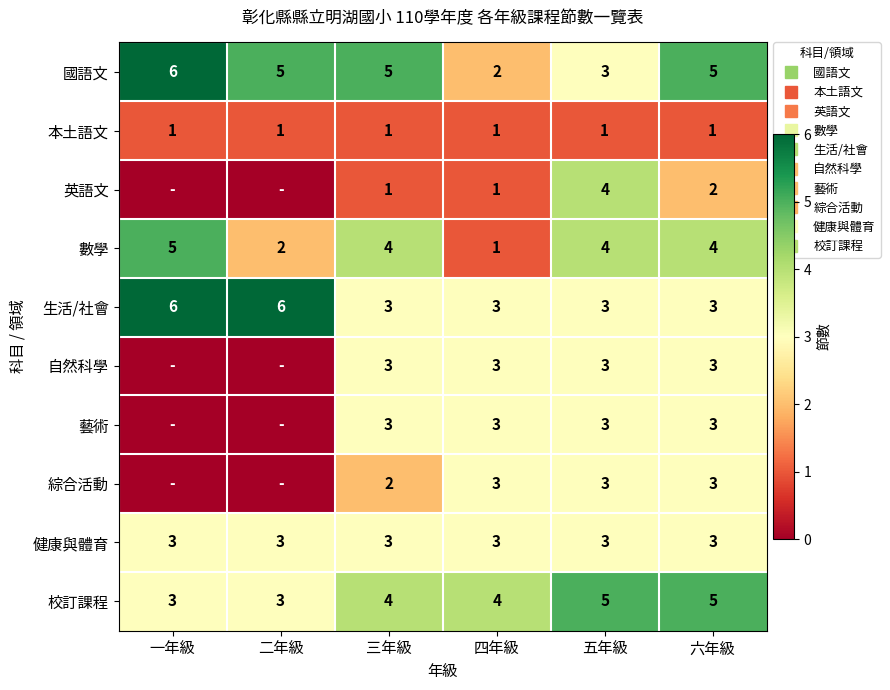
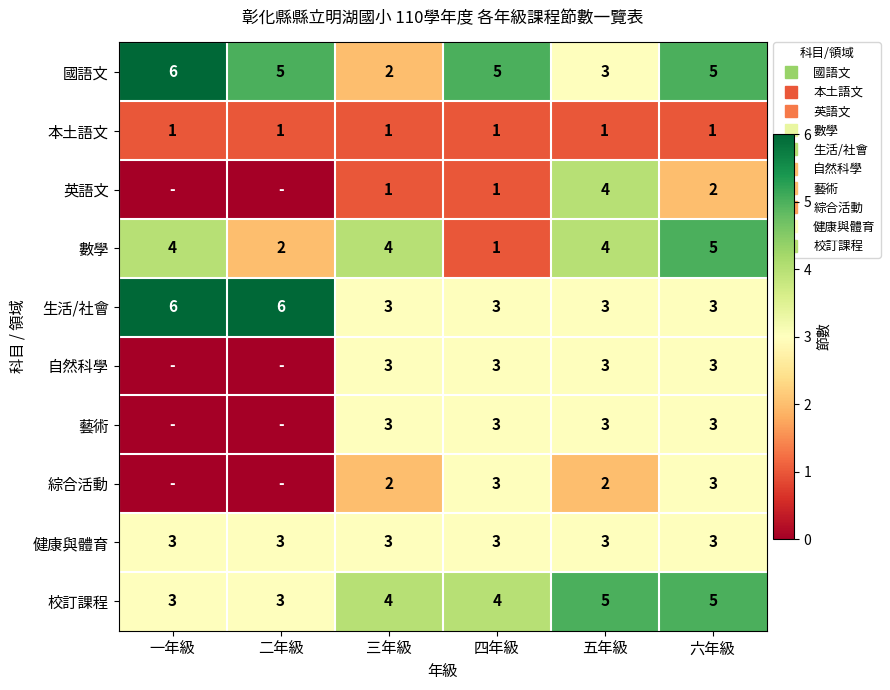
  {
    "國語文": {
      "一年級": 6,
      "二年級": 5,
-     "三年級": 5,
-     "四年級": 2,
+     "三年級": 2,
+     "四年級": 5,
      "五年級": 3,
      "六年級": 5
    },
    "本土語文": {
      "一年級": 1,
      "二年級": 1,
      "三年級": 1,
      "四年級": 1,
      "五年級": 1,
      "六年級": 1
    },
    "英語文": {
      "三年級": 1,
      "四年級": 1,
      "五年級": 4,
      "六年級": 2
    },
    "數學": {
-     "一年級": 5,
+     "一年級": 4,
      "二年級": 2,
      "三年級": 4,
      "四年級": 1,
      "五年級": 4,
-     "六年級": 4
+     "六年級": 5
    },
    "生活/社會": {
      "一年級": 6,
      "二年級": 6,
      "三年級": 3,
      "四年級": 3,
      "五年級": 3,
      "六年級": 3
    },
    "自然科學": {
      "三年級": 3,
      "四年級": 3,
      "五年級": 3,
      "六年級": 3
    },
    "藝術": {
      "三年級": 3,
      "四年級": 3,
      "五年級": 3,
      "六年級": 3
    },
    "綜合活動": {
      "三年級": 2,
      "四年級": 3,
-     "五年級": 3,
+     "五年級": 2,
      "六年級": 3
    },
    "健康與體育": {
      "一年級": 3,
      "二年級": 3,
      "三年級": 3,
      "四年級": 3,
      "五年級": 3,
      "六年級": 3
    },
    "校訂課程": {
      "一年級": 3,
      "二年級": 3,
      "三年級": 4,
      "四年級": 4,
      "五年級": 5,
      "六年級": 5
    }
  }
